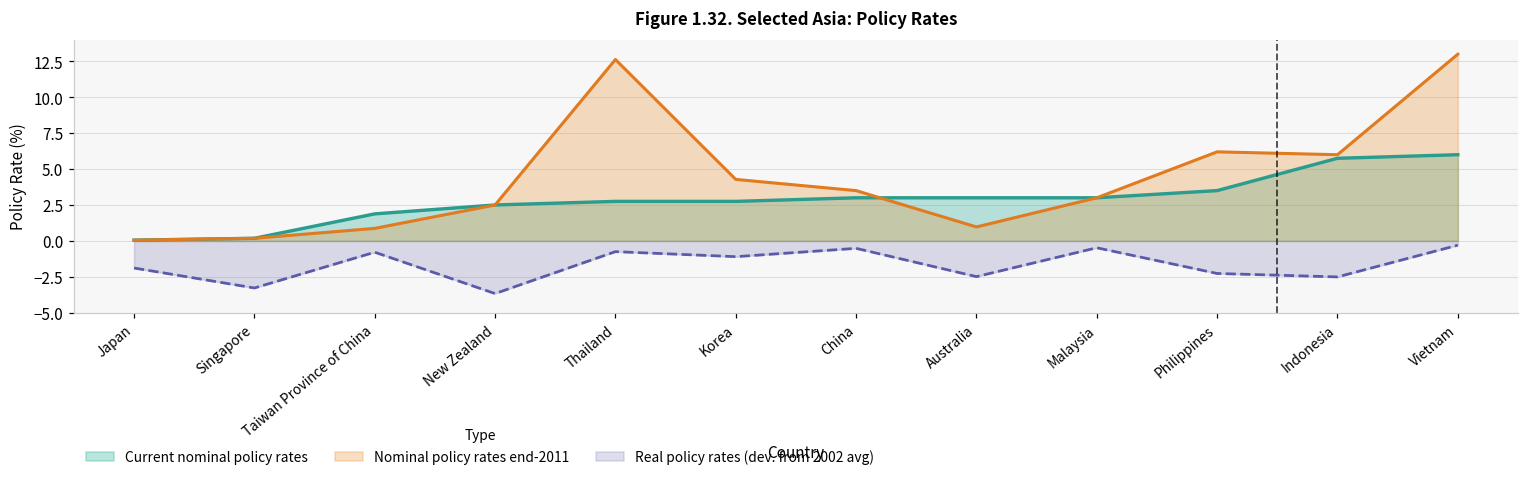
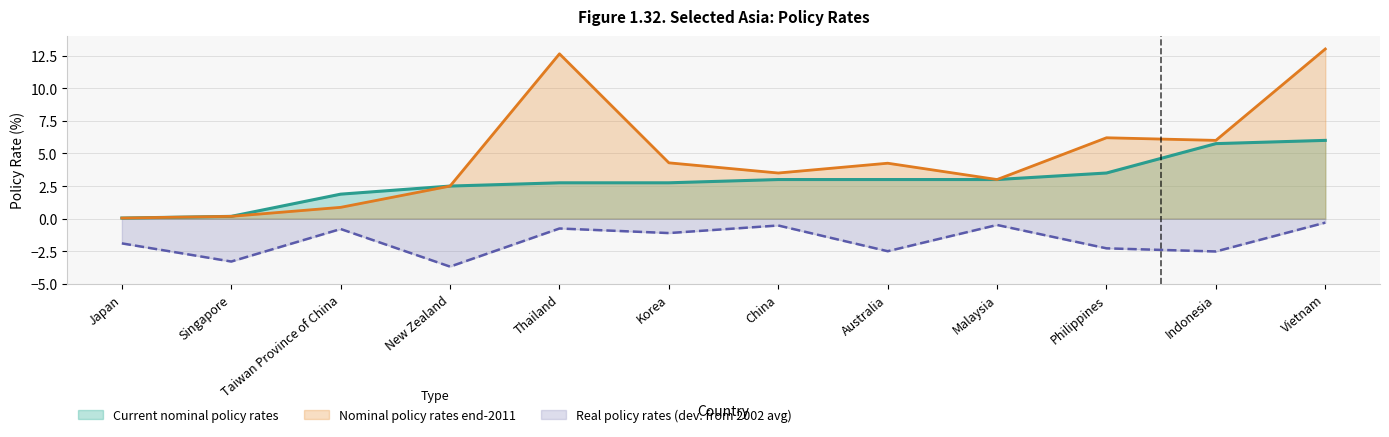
  {
    "Nominal policy rates end-2011": {
      "Taiwan Province of China": 0.9,
      "Thailand": 12.6,
      "Korea": 4.3,
      "China": 3.5,
-     "Australia": 1.0,
+     "Australia": 4.3,
      "Philippines": 6.2,
      "Indonesia": 6.0,
      "Vietnam": 13.0
    }
  }
